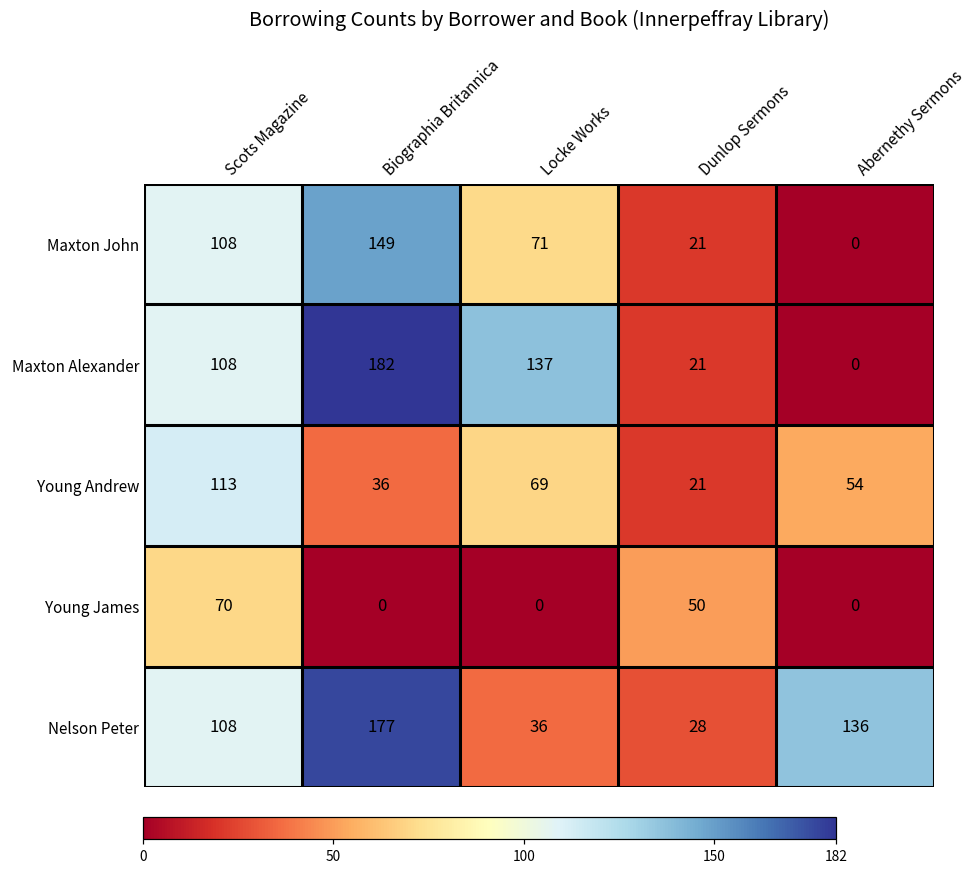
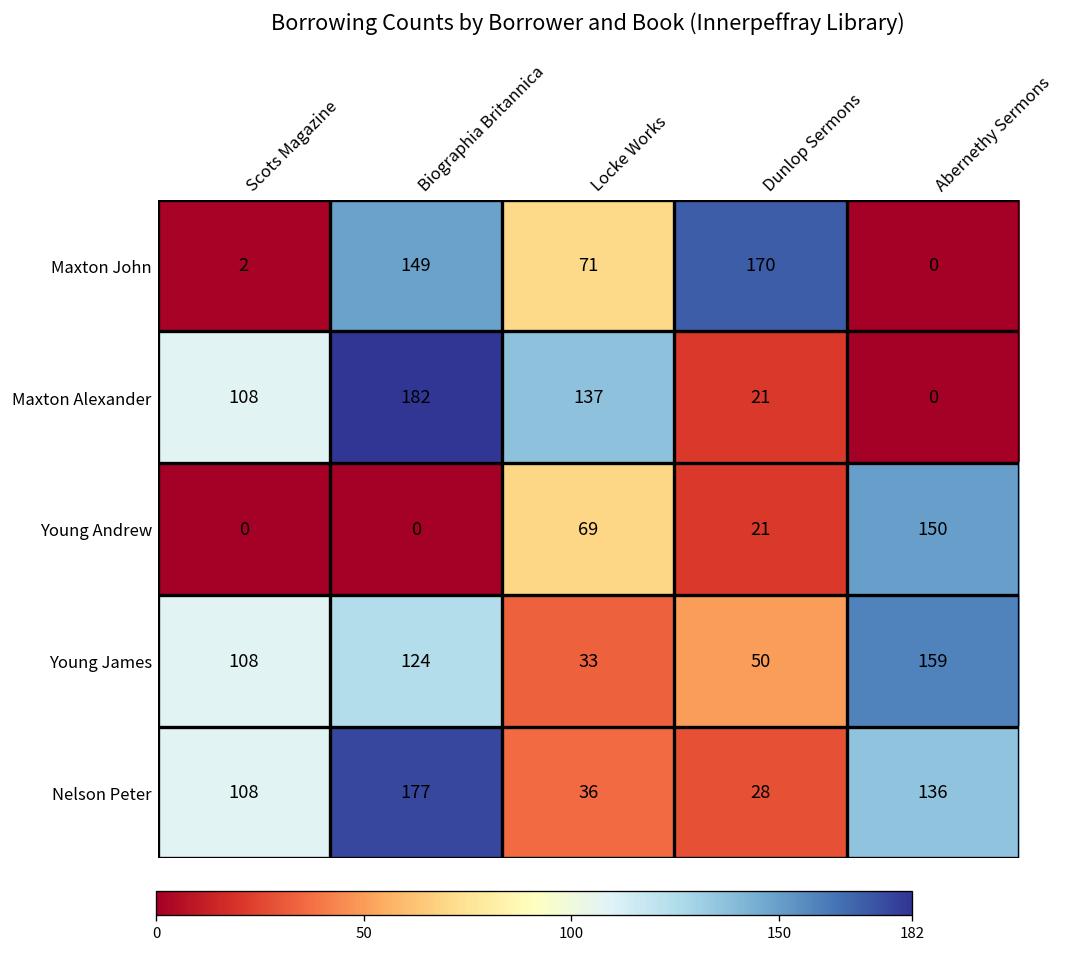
  {
    "Maxton John": {
-     "Scots Magazine": 108,
+     "Scots Magazine": 2,
      "Biographia Britannica": 149,
      "Locke Works": 71,
-     "Dunlop Sermons": 21,
+     "Dunlop Sermons": 170,
      "Abernethy Sermons": 0
    },
    "Maxton Alexander": {
      "Scots Magazine": 108,
      "Biographia Britannica": 182,
      "Locke Works": 137,
      "Dunlop Sermons": 21,
      "Abernethy Sermons": 0
    },
    "Young Andrew": {
-     "Scots Magazine": 113,
-     "Biographia Britannica": 36,
+     "Scots Magazine": 0,
+     "Biographia Britannica": 0,
      "Locke Works": 69,
      "Dunlop Sermons": 21,
-     "Abernethy Sermons": 54
+     "Abernethy Sermons": 150
    },
    "Young James": {
-     "Scots Magazine": 70,
-     "Biographia Britannica": 0,
-     "Locke Works": 0,
+     "Scots Magazine": 108,
+     "Biographia Britannica": 124,
+     "Locke Works": 33,
      "Dunlop Sermons": 50,
-     "Abernethy Sermons": 0
+     "Abernethy Sermons": 159
    },
    "Nelson Peter": {
      "Scots Magazine": 108,
      "Biographia Britannica": 177,
      "Locke Works": 36,
      "Dunlop Sermons": 28,
      "Abernethy Sermons": 136
    }
  }
